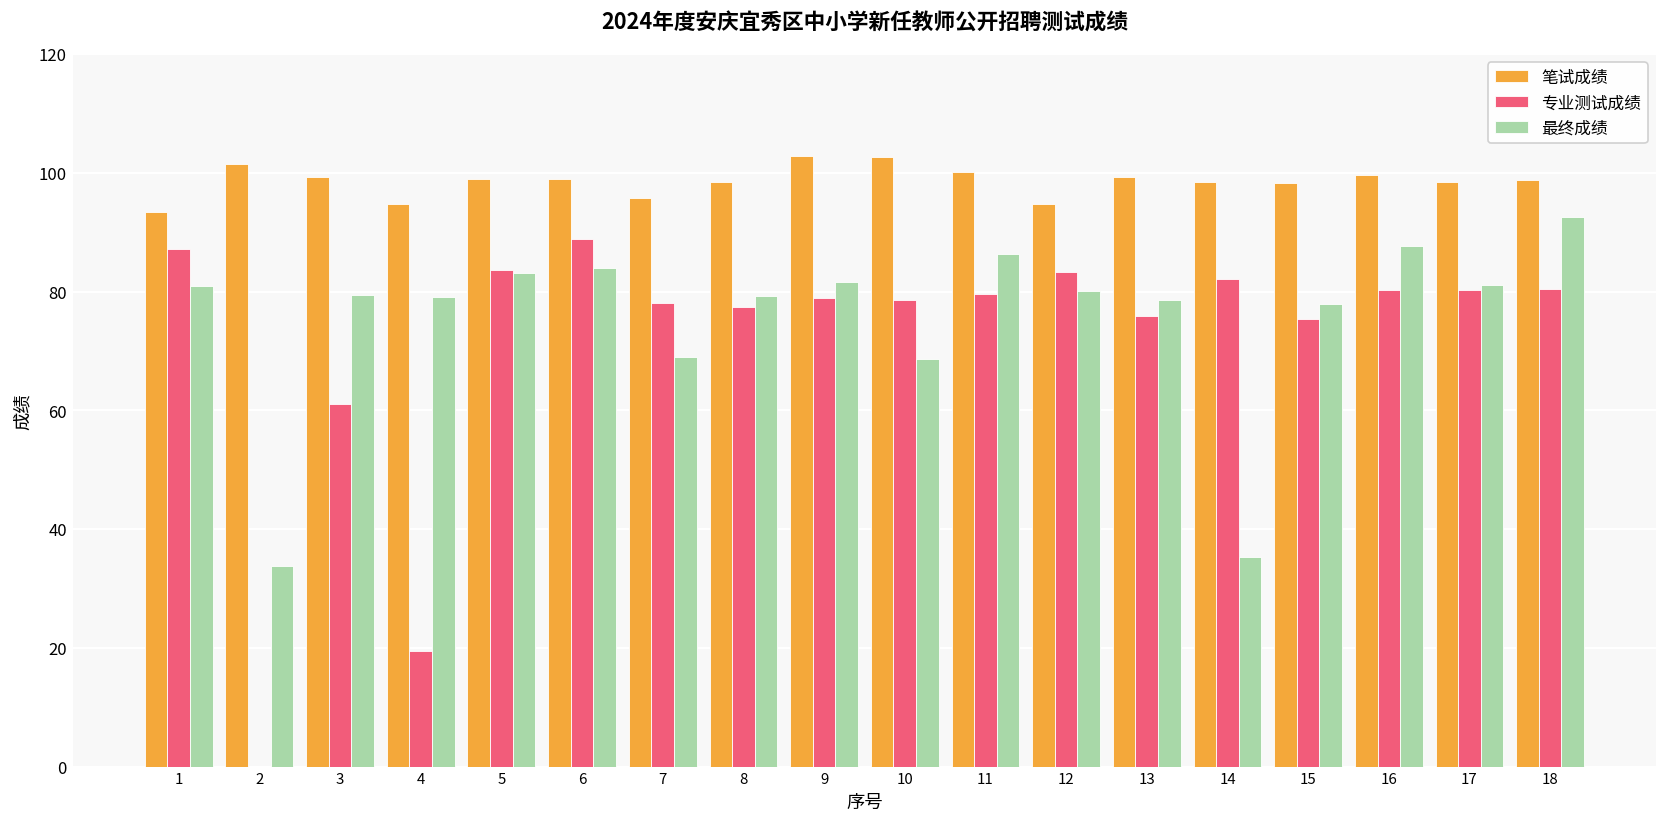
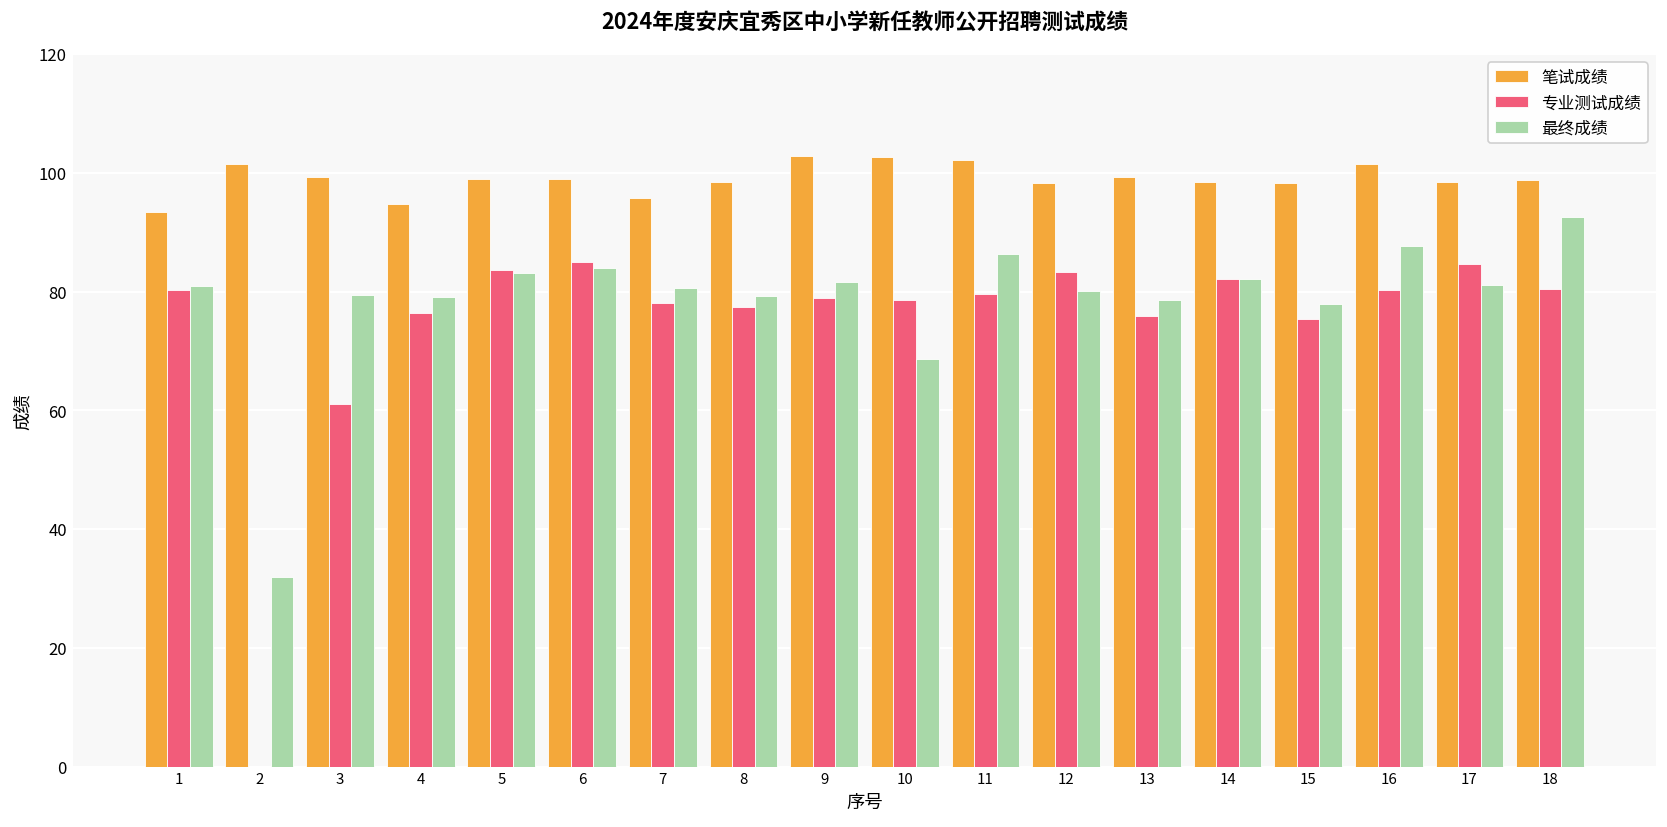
  {
    "笔试成绩": {
      "1": 93,
      "2": 102,
      "3": 99,
      "4": 95,
      "5": 99,
      "6": 99,
      "7": 96,
      "8": 99,
      "9": 103,
      "10": 103,
-     "11": 100,
-     "12": 95,
+     "11": 102,
+     "12": 98,
      "13": 99,
      "14": 99,
      "15": 98,
-     "16": 100,
+     "16": 102,
      "17": 99,
      "18": 99
    },
    "专业测试成绩": {
-     "1": 87,
+     "1": 80,
      "2": 0,
      "3": 61,
-     "4": 20,
+     "4": 76,
      "5": 84,
-     "6": 89,
+     "6": 85,
      "7": 78,
      "8": 77,
      "9": 79,
      "10": 79,
      "11": 80,
      "12": 83,
      "13": 76,
      "14": 82,
      "15": 75,
      "16": 80,
-     "17": 80,
+     "17": 85,
      "18": 80
    },
    "最终成绩": {
      "1": 81,
-     "2": 34,
+     "2": 32,
      "3": 79,
      "4": 79,
      "5": 83,
      "6": 84,
-     "7": 69,
+     "7": 81,
      "8": 79,
      "9": 82,
      "10": 69,
      "11": 86,
      "12": 80,
      "13": 79,
-     "14": 35,
+     "14": 82,
      "15": 78,
      "16": 88,
      "17": 81,
      "18": 93
    }
  }
